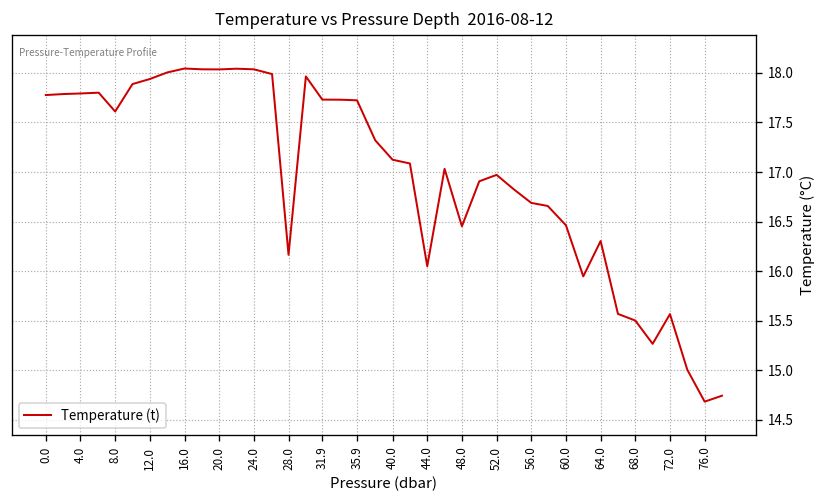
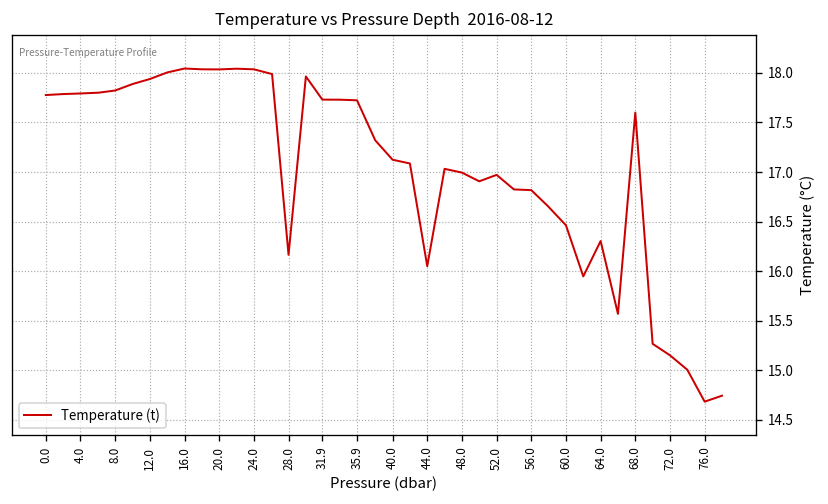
  {
    "0.0": 17.8,
    "4.0": 17.8,
-   "8.0": 17.6,
+   "8.0": 17.8,
    "12.0": 17.9,
    "16.0": 18.0,
    "20.0": 18.0,
    "24.0": 18.0,
    "28.0": 16.2,
    "31.9": 17.7,
    "35.9": 17.7,
    "40.0": 17.1,
    "44.0": 16.0,
-   "48.0": 16.5,
+   "48.0": 17.0,
    "52.0": 17.0,
-   "56.0": 16.7,
+   "56.0": 16.8,
    "60.0": 16.5,
    "64.0": 16.3,
-   "68.0": 15.5,
-   "72.0": 15.6,
+   "68.0": 17.6,
+   "72.0": 15.1,
    "76.0": 14.7
  }
